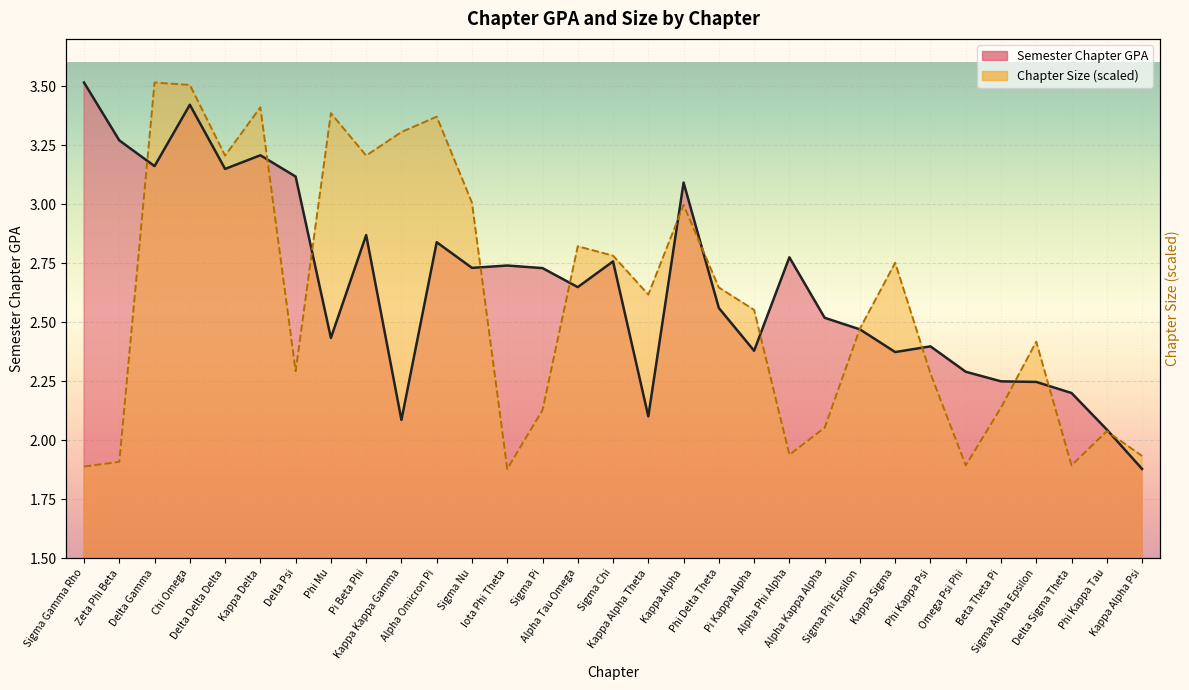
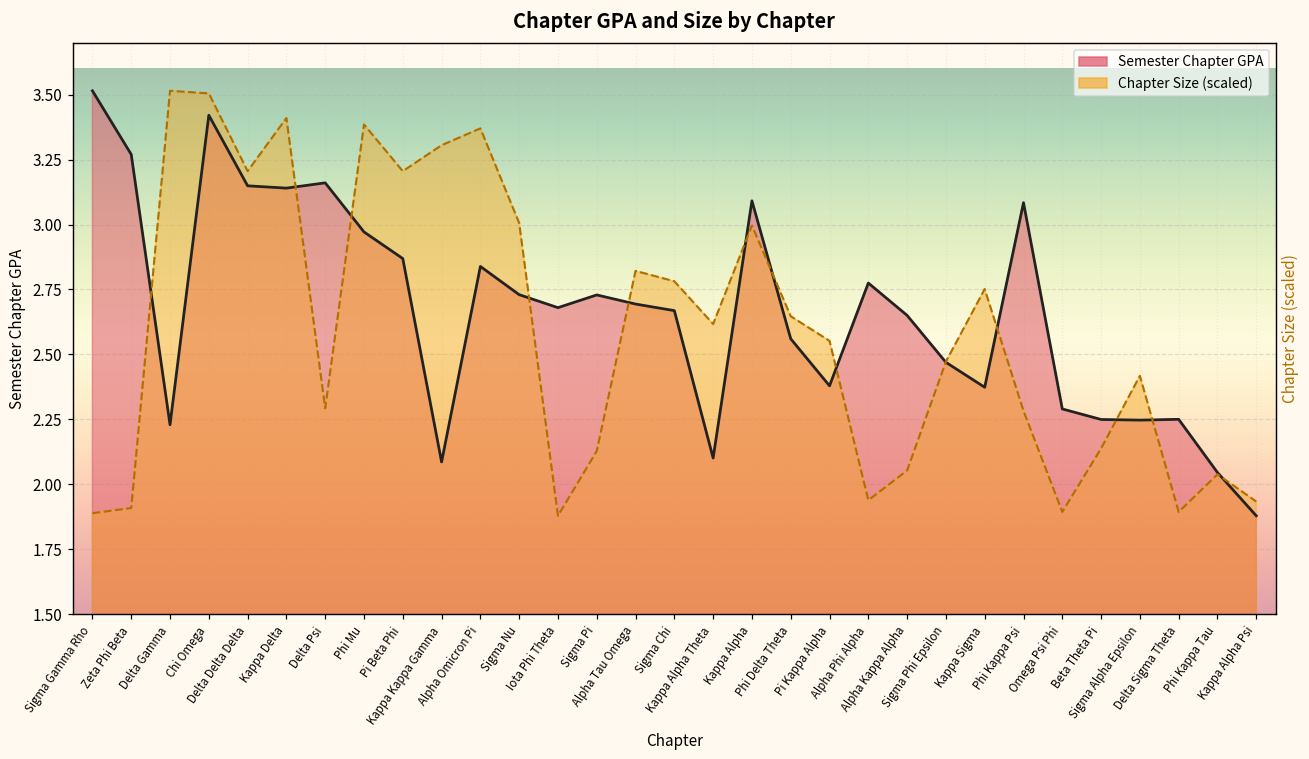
  {
    "Semester Chapter GPA": {
      "Sigma Gamma Rho": 3.52,
      "Zeta Phi Beta": 3.27,
-     "Delta Gamma": 3.16,
+     "Delta Gamma": 2.23,
      "Chi Omega": 3.42,
      "Delta Delta Delta": 3.15,
-     "Kappa Delta": 3.21,
-     "Delta Psi": 3.12,
-     "Phi Mu": 2.43,
+     "Kappa Delta": 3.14,
+     "Delta Psi": 3.16,
+     "Phi Mu": 2.97,
      "Pi Beta Phi": 2.87,
      "Kappa Kappa Gamma": 2.09,
      "Alpha Omicron Pi": 2.84,
      "Sigma Nu": 2.73,
-     "Iota Phi Theta": 2.74,
+     "Iota Phi Theta": 2.68,
      "Sigma Pi": 2.73,
-     "Alpha Tau Omega": 2.65,
-     "Sigma Chi": 2.76,
+     "Alpha Tau Omega": 2.69,
+     "Sigma Chi": 2.67,
      "Kappa Alpha Theta": 2.10,
      "Kappa Alpha": 3.09,
      "Phi Delta Theta": 2.56,
      "Pi Kappa Alpha": 2.38,
      "Alpha Phi Alpha": 2.77,
-     "Alpha Kappa Alpha": 2.52,
+     "Alpha Kappa Alpha": 2.65,
      "Kappa Sigma": 2.37,
-     "Phi Kappa Psi": 2.40,
+     "Phi Kappa Psi": 3.08,
      "Omega Psi Phi": 2.29,
      "Beta Theta Pi": 2.25,
      "Sigma Alpha Epsilon": 2.25,
-     "Delta Sigma Theta": 2.20,
+     "Delta Sigma Theta": 2.25,
      "Kappa Alpha Psi": 1.88
    },
    "Chapter Size (scaled)": {
      "Sigma Gamma Rho": 1.89,
      "Zeta Phi Beta": 1.91,
      "Delta Gamma": 3.51,
      "Chi Omega": 3.51,
      "Delta Delta Delta": 3.21,
      "Kappa Delta": 3.41,
      "Delta Psi": 2.29,
      "Phi Mu": 3.39,
      "Pi Beta Phi": 3.21,
      "Kappa Kappa Gamma": 3.31,
      "Alpha Omicron Pi": 3.37,
      "Sigma Nu": 3.01,
      "Iota Phi Theta": 1.88,
      "Sigma Pi": 2.13,
      "Alpha Tau Omega": 2.82,
      "Sigma Chi": 2.78,
      "Kappa Alpha Theta": 2.62,
      "Kappa Alpha": 3.00,
      "Phi Delta Theta": 2.65,
      "Pi Kappa Alpha": 2.55,
      "Alpha Phi Alpha": 1.94,
      "Alpha Kappa Alpha": 2.05,
      "Kappa Sigma": 2.75,
      "Phi Kappa Psi": 2.28,
      "Omega Psi Phi": 1.89,
      "Beta Theta Pi": 2.14,
      "Sigma Alpha Epsilon": 2.42,
      "Delta Sigma Theta": 1.89,
      "Kappa Alpha Psi": 1.93
    }
  }
